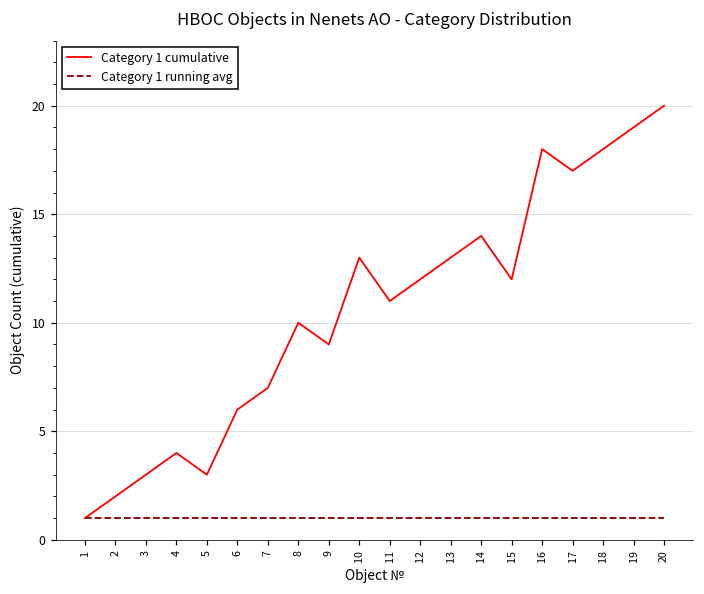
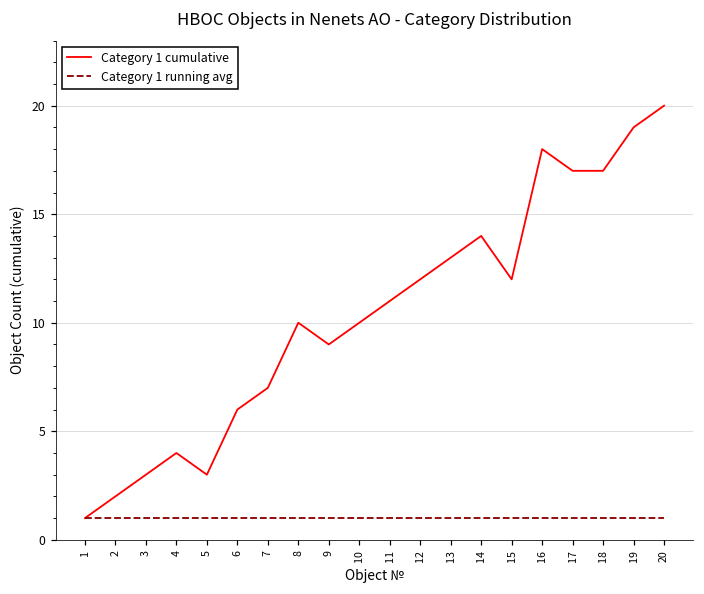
  {
    "Category 1 cumulative": {
      "2": 2,
      "3": 3,
      "4": 4,
      "5": 3,
      "6": 6,
      "7": 7,
      "8": 10,
      "9": 9,
-     "10": 13,
+     "10": 10,
      "11": 11,
      "12": 12,
      "13": 13,
      "14": 14,
      "15": 12,
      "16": 18,
      "17": 17,
-     "18": 18,
+     "18": 17,
      "19": 19,
      "20": 20
    },
    "Category 1 running avg": {
      "2": 1,
      "3": 1,
      "4": 1,
      "5": 1,
      "6": 1,
      "7": 1,
      "8": 1,
      "9": 1,
      "10": 1,
      "11": 1,
      "12": 1,
      "13": 1,
      "14": 1,
      "15": 1,
      "16": 1,
      "17": 1,
      "18": 1,
      "19": 1,
      "20": 1
    }
  }
